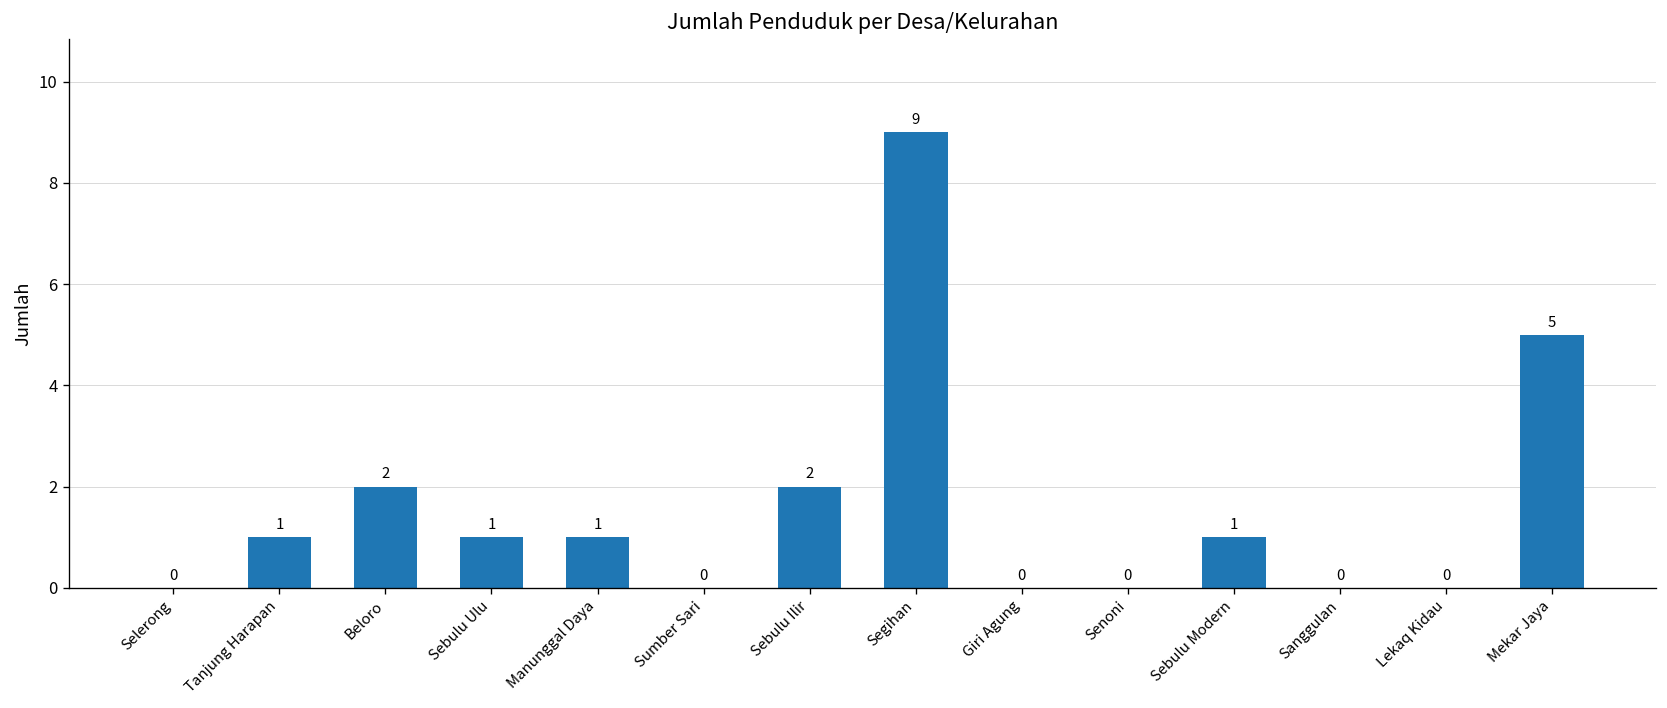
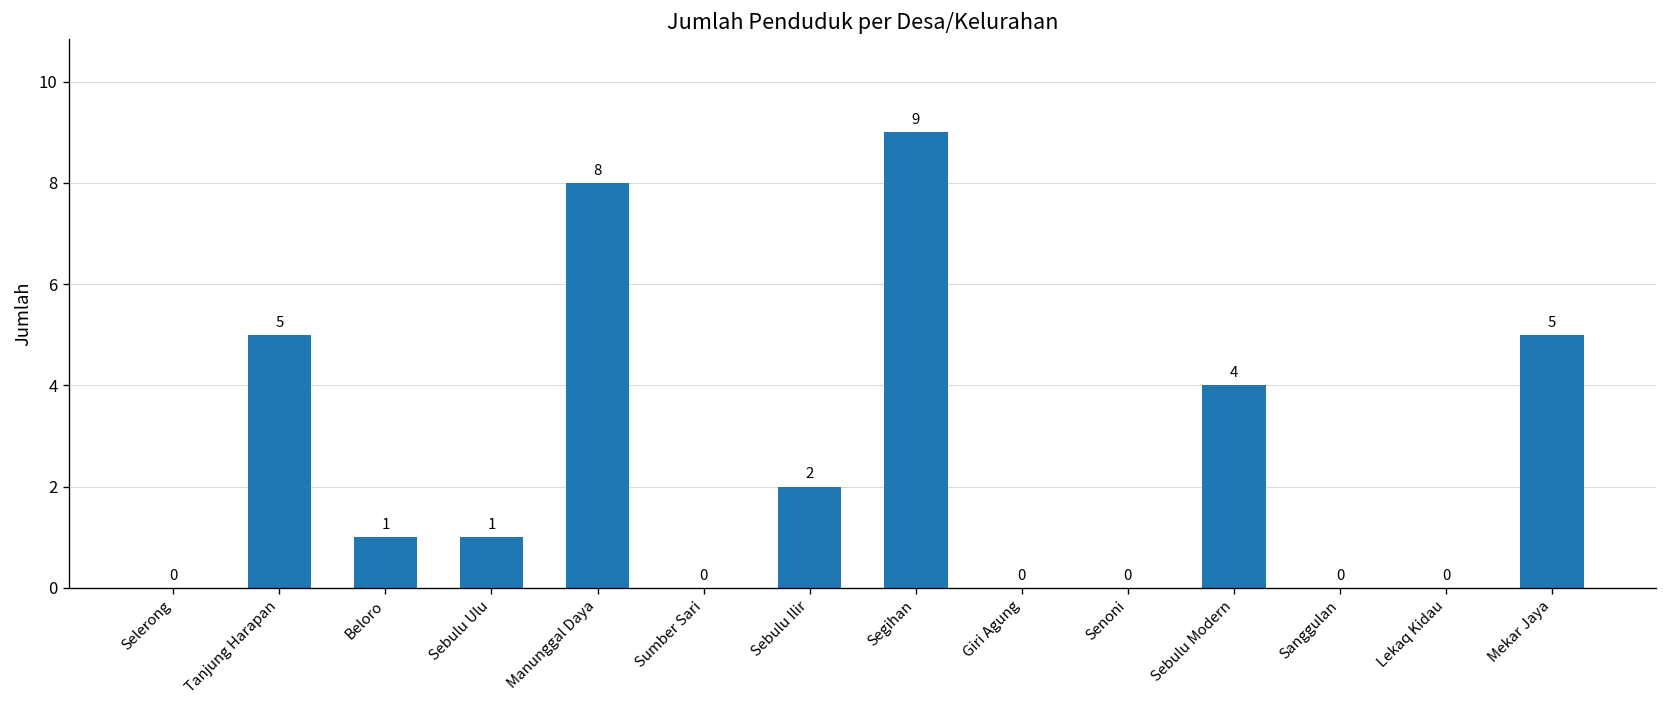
  {
    "Selerong": 0,
-   "Tanjung Harapan": 1,
-   "Beloro": 2,
+   "Tanjung Harapan": 5,
+   "Beloro": 1,
    "Sebulu Ulu": 1,
-   "Manunggal Daya": 1,
+   "Manunggal Daya": 8,
    "Sumber Sari": 0,
    "Sebulu Ilir": 2,
    "Segihan": 9,
    "Giri Agung": 0,
    "Senoni": 0,
-   "Sebulu Modern": 1,
+   "Sebulu Modern": 4,
    "Sanggulan": 0,
    "Lekaq Kidau": 0,
    "Mekar Jaya": 5
  }
